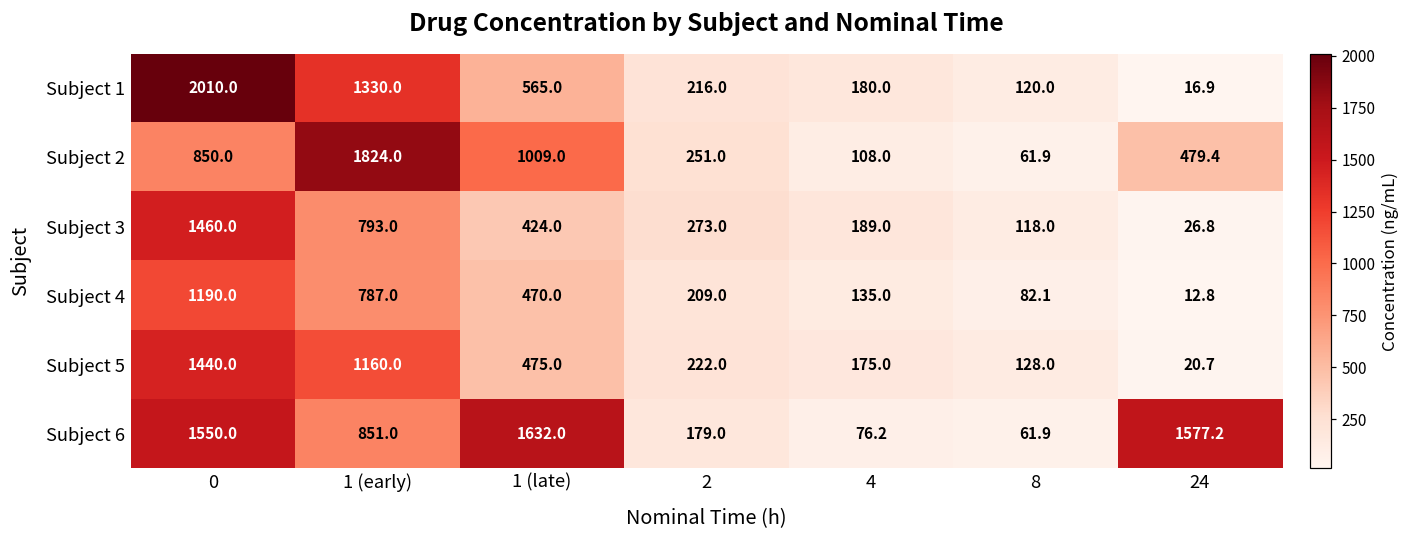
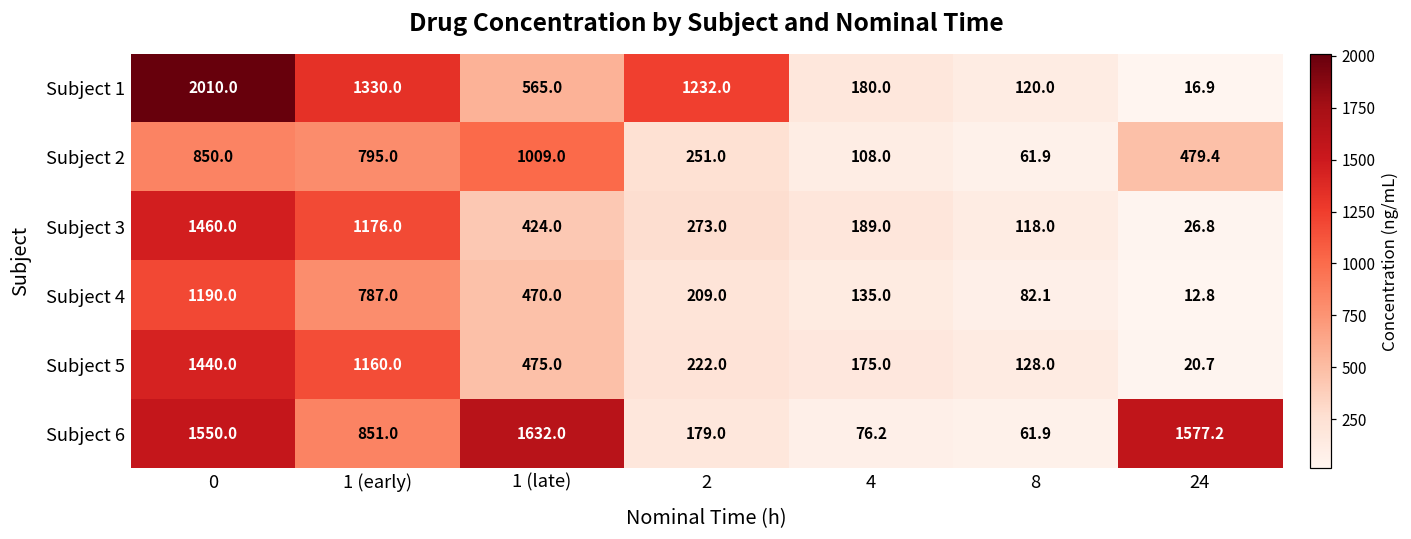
  {
    "Subject 1": {
      "0": 2010.0,
      "1 (early)": 1330.0,
      "1 (late)": 565.0,
-     "2": 216.0,
+     "2": 1232.0,
      "4": 180.0,
      "8": 120.0,
      "24": 16.9
    },
    "Subject 2": {
      "0": 850.0,
-     "1 (early)": 1824.0,
+     "1 (early)": 795.0,
      "1 (late)": 1009.0,
      "2": 251.0,
      "4": 108.0,
      "8": 61.9,
      "24": 479.4
    },
    "Subject 3": {
      "0": 1460.0,
-     "1 (early)": 793.0,
+     "1 (early)": 1176.0,
      "1 (late)": 424.0,
      "2": 273.0,
      "4": 189.0,
      "8": 118.0,
      "24": 26.8
    },
    "Subject 4": {
      "0": 1190.0,
      "1 (early)": 787.0,
      "1 (late)": 470.0,
      "2": 209.0,
      "4": 135.0,
      "8": 82.1,
      "24": 12.8
    },
    "Subject 5": {
      "0": 1440.0,
      "1 (early)": 1160.0,
      "1 (late)": 475.0,
      "2": 222.0,
      "4": 175.0,
      "8": 128.0,
      "24": 20.7
    },
    "Subject 6": {
      "0": 1550.0,
      "1 (early)": 851.0,
      "1 (late)": 1632.0,
      "2": 179.0,
      "4": 76.2,
      "8": 61.9,
      "24": 1577.2
    }
  }
